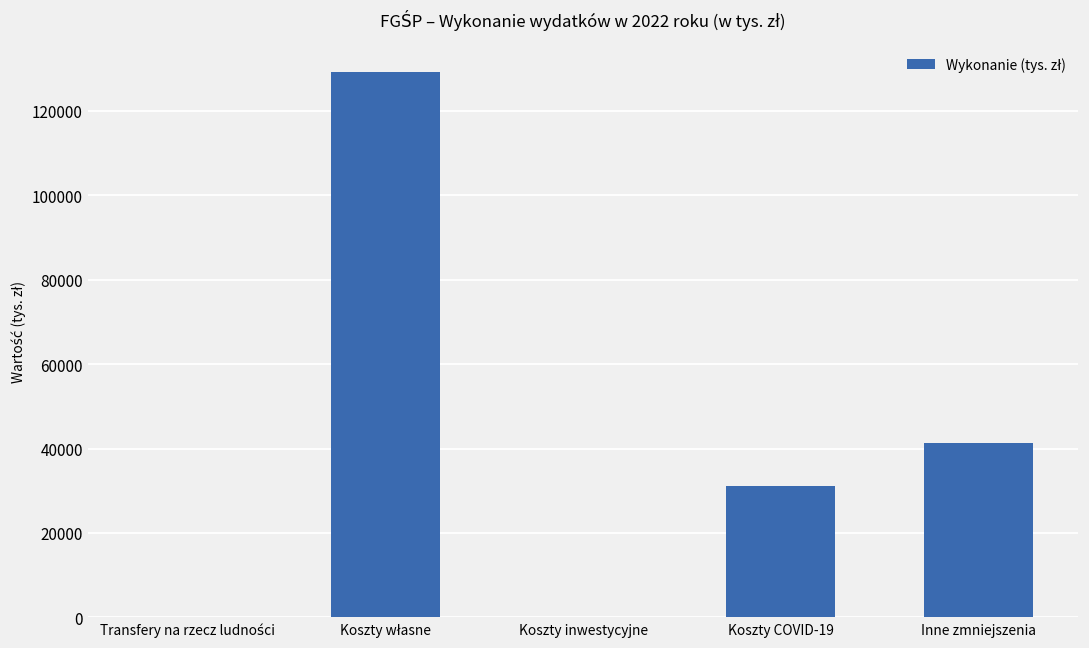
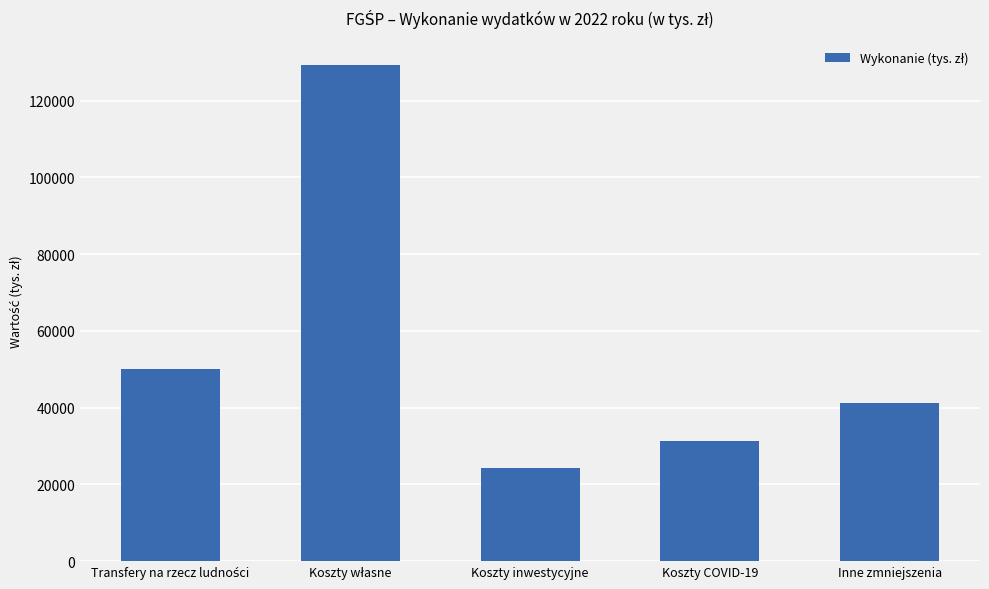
  {
-   "Transfery na rzecz ludności": 0,
+   "Transfery na rzecz ludności": 50000,
    "Koszty własne": 129000,
-   "Koszty inwestycyjne": 0,
+   "Koszty inwestycyjne": 24000,
    "Koszty COVID-19": 31000,
    "Inne zmniejszenia": 41000
  }
